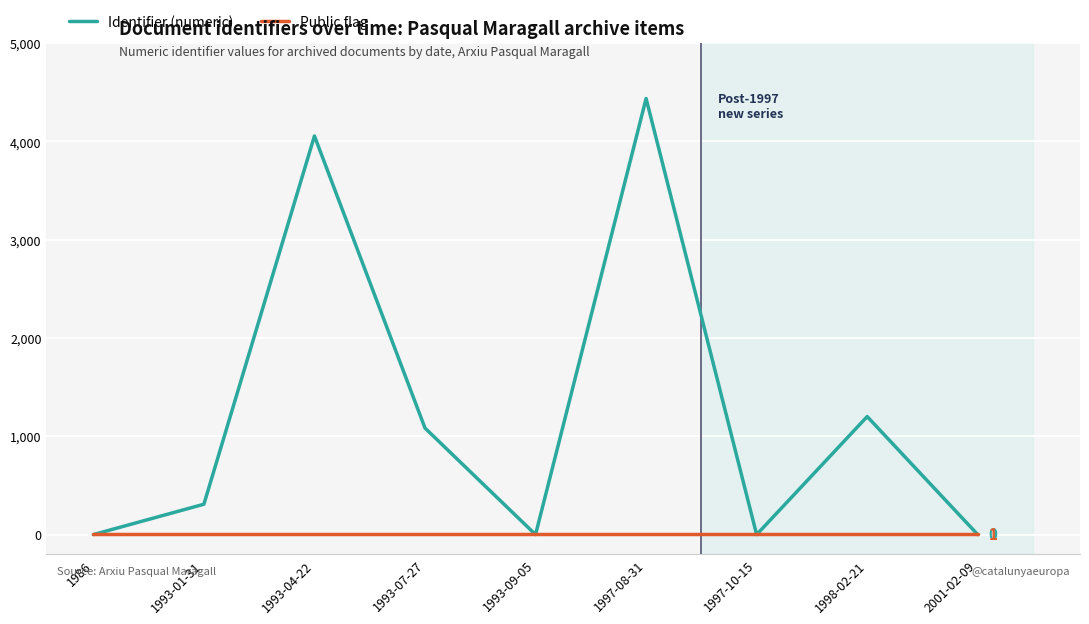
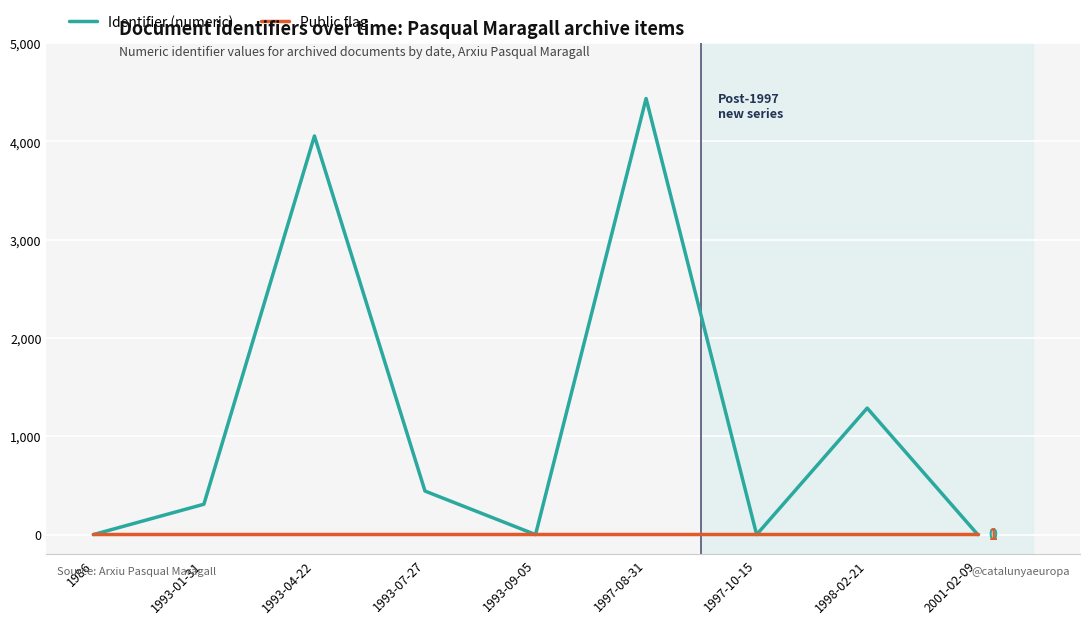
  {
    "Identifier (numeric)": {
      "1993-01-31": "300",
      "1993-04-22": "4,100",
-     "1993-07-27": "1,100",
+     "1993-07-27": "400",
      "1997-08-31": "4,400",
-     "1998-02-21": "1,200"
+     "1998-02-21": "1,300"
    },
    "Public flag": {
      "1993-01-31": "0",
      "1993-04-22": "0",
      "1993-07-27": "0",
      "1997-08-31": "0",
      "1998-02-21": "0"
    }
  }
